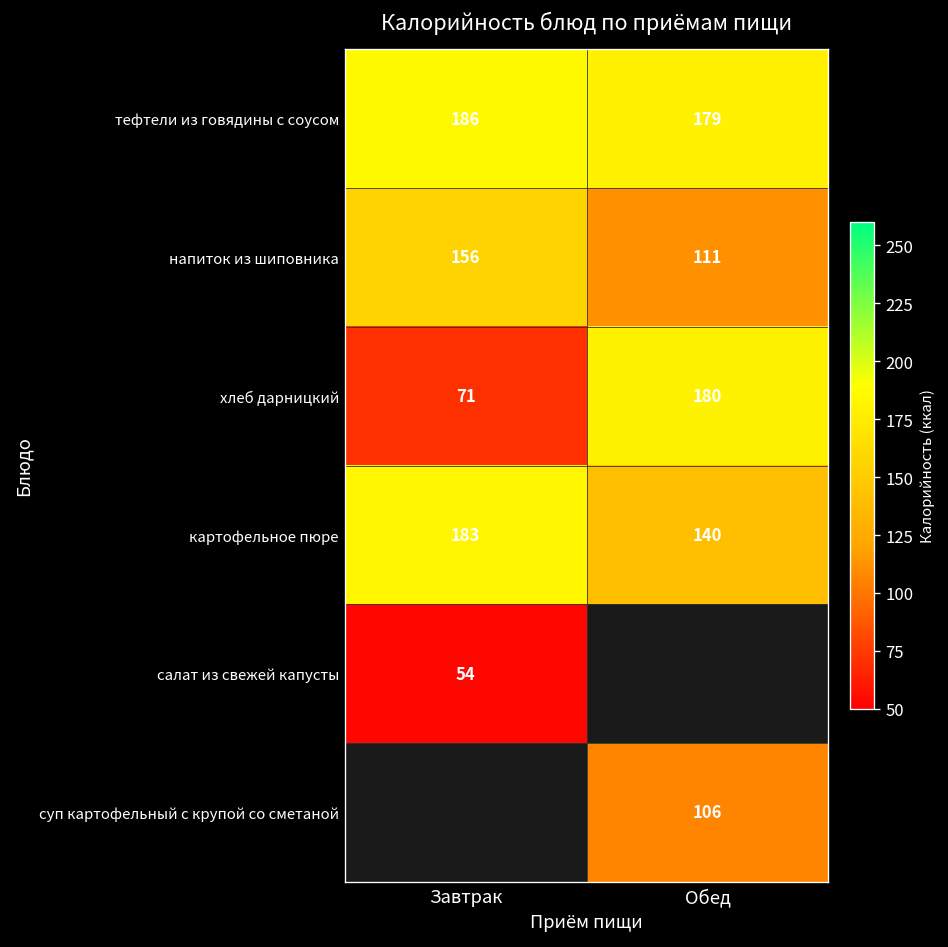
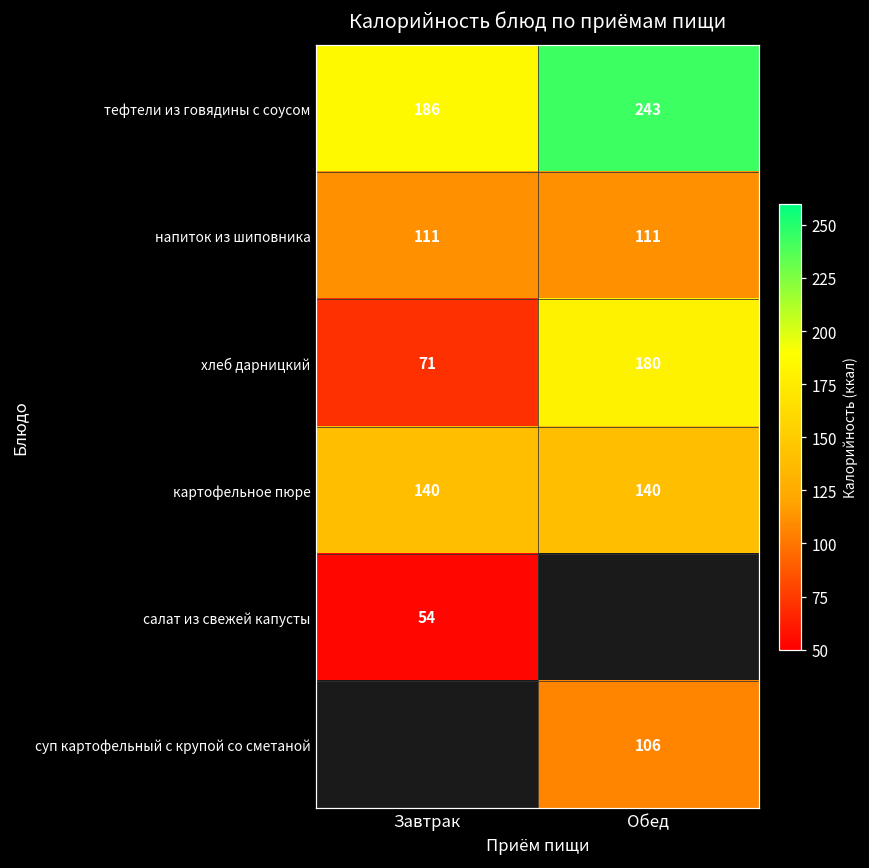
  {
    "тефтели из говядины с соусом": {
      "Завтрак": 186,
-     "Обед": 179
+     "Обед": 243
    },
    "напиток из шиповника": {
-     "Завтрак": 156,
+     "Завтрак": 111,
      "Обед": 111
    },
    "хлеб дарницкий": {
      "Завтрак": 71,
      "Обед": 180
    },
    "картофельное пюре": {
-     "Завтрак": 183,
+     "Завтрак": 140,
      "Обед": 140
    },
    "салат из свежей капусты": {
      "Завтрак": 54
    },
    "суп картофельный с крупой со сметаной": {
      "Обед": 106
    }
  }
